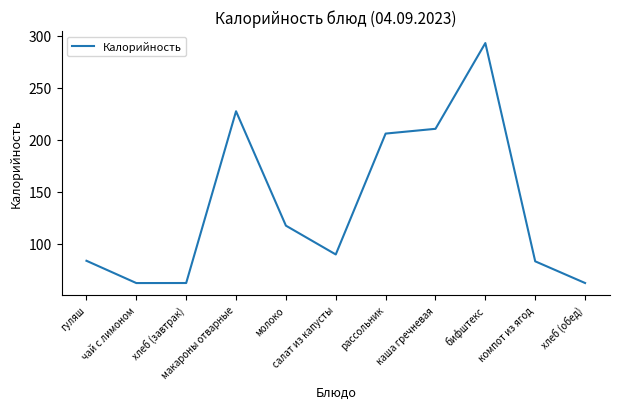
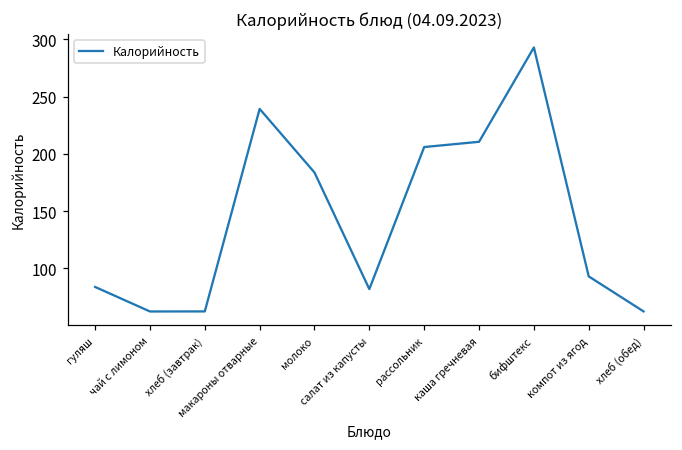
  {
    "гуляш": 84,
    "чай с лимоном": 62,
    "хлеб (завтрак)": 63,
-   "макароны отварные": 227,
-   "молоко": 118,
-   "салат из капусты": 90,
+   "макароны отварные": 239,
+   "молоко": 184,
+   "салат из капусты": 82,
    "рассольник": 206,
    "каша гречневая": 211,
    "бифштекс": 293,
-   "компот из ягод": 83,
+   "компот из ягод": 93,
    "хлеб (обед)": 63
  }
